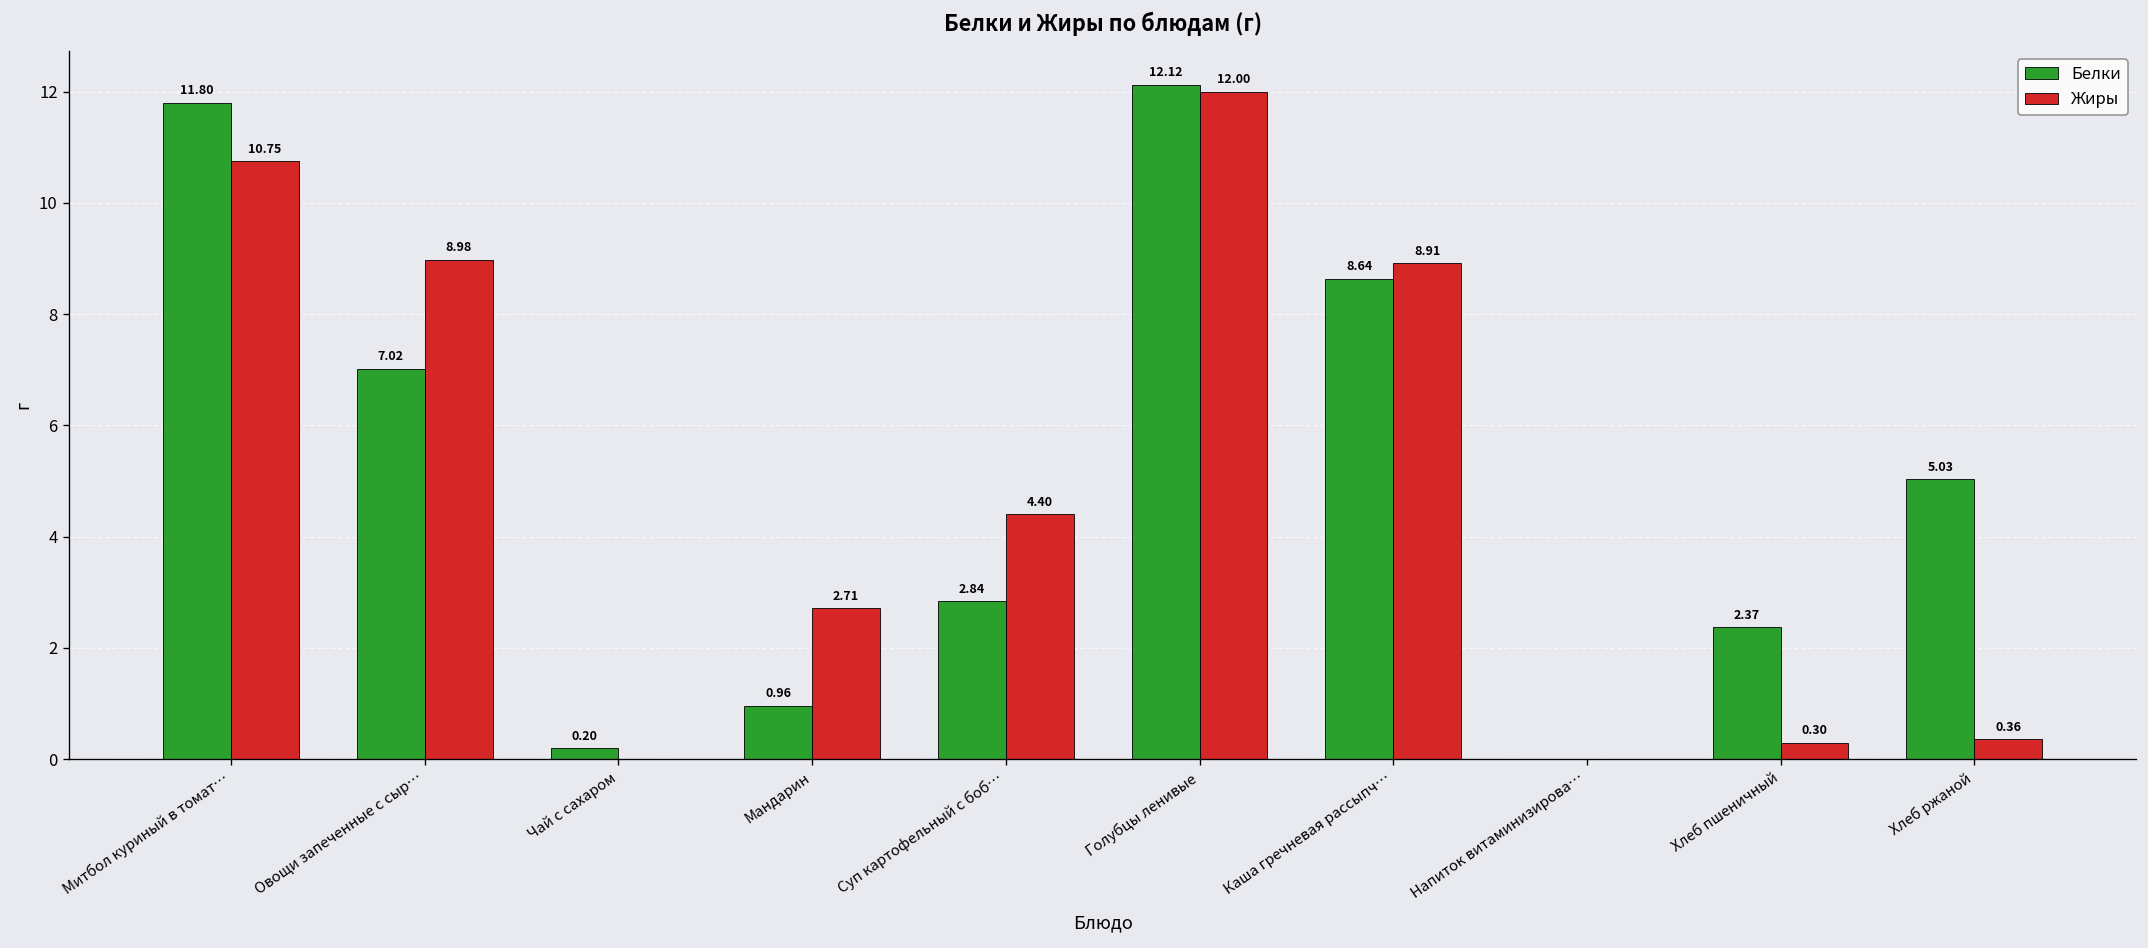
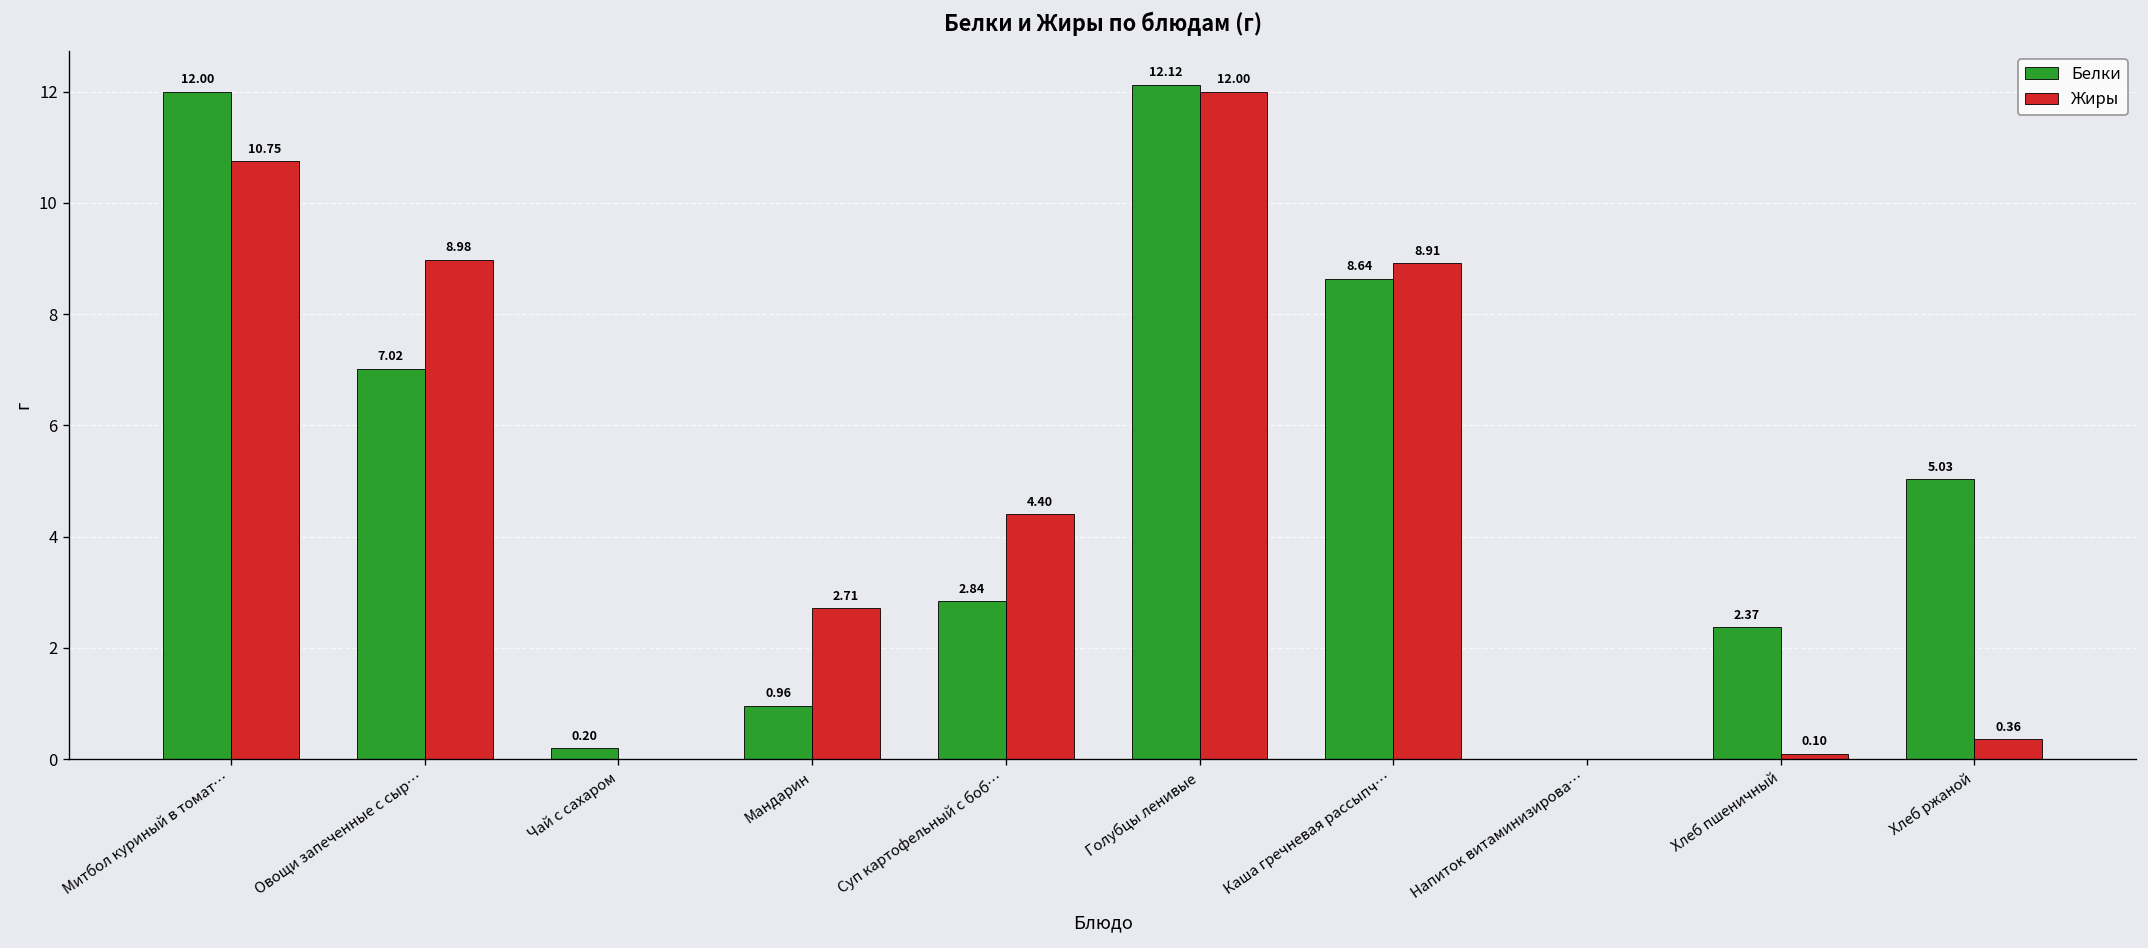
  {
    "Белки": {
-     "Митбол куриный в томат…": 11.80,
+     "Митбол куриный в томат…": 12.00,
      "Овощи запеченные с сыр…": 7.02,
      "Чай с сахаром": 0.20,
      "Мандарин": 0.96,
      "Суп картофельный с боб…": 2.84,
      "Голубцы ленивые": 12.12,
      "Каша гречневая рассыпч…": 8.64,
      "Хлеб пшеничный": 2.37,
      "Хлеб ржаной": 5.03
    },
    "Жиры": {
      "Митбол куриный в томат…": 10.75,
      "Овощи запеченные с сыр…": 8.98,
      "Мандарин": 2.71,
      "Суп картофельный с боб…": 4.40,
      "Голубцы ленивые": 12.00,
      "Каша гречневая рассыпч…": 8.91,
-     "Хлеб пшеничный": 0.30,
+     "Хлеб пшеничный": 0.10,
      "Хлеб ржаной": 0.36
    }
  }
